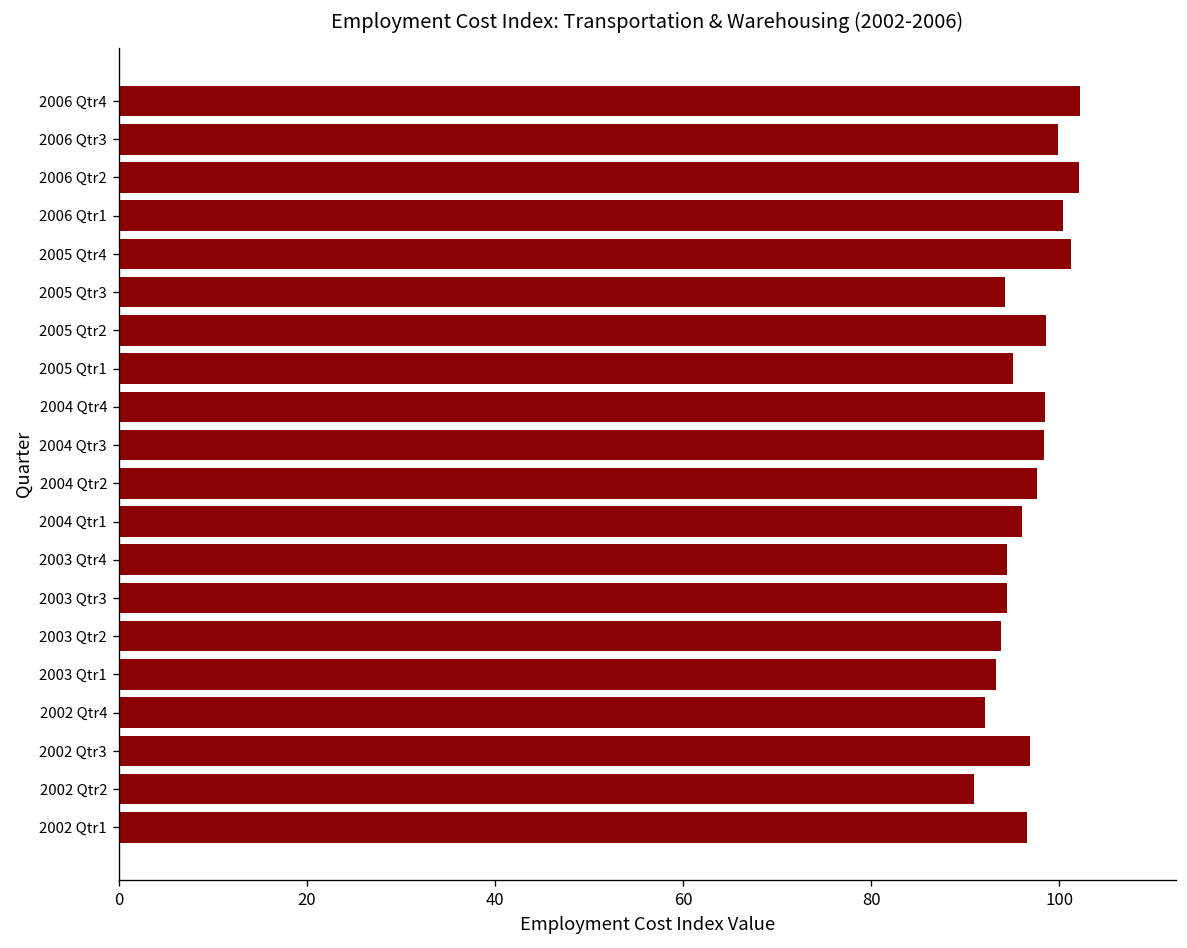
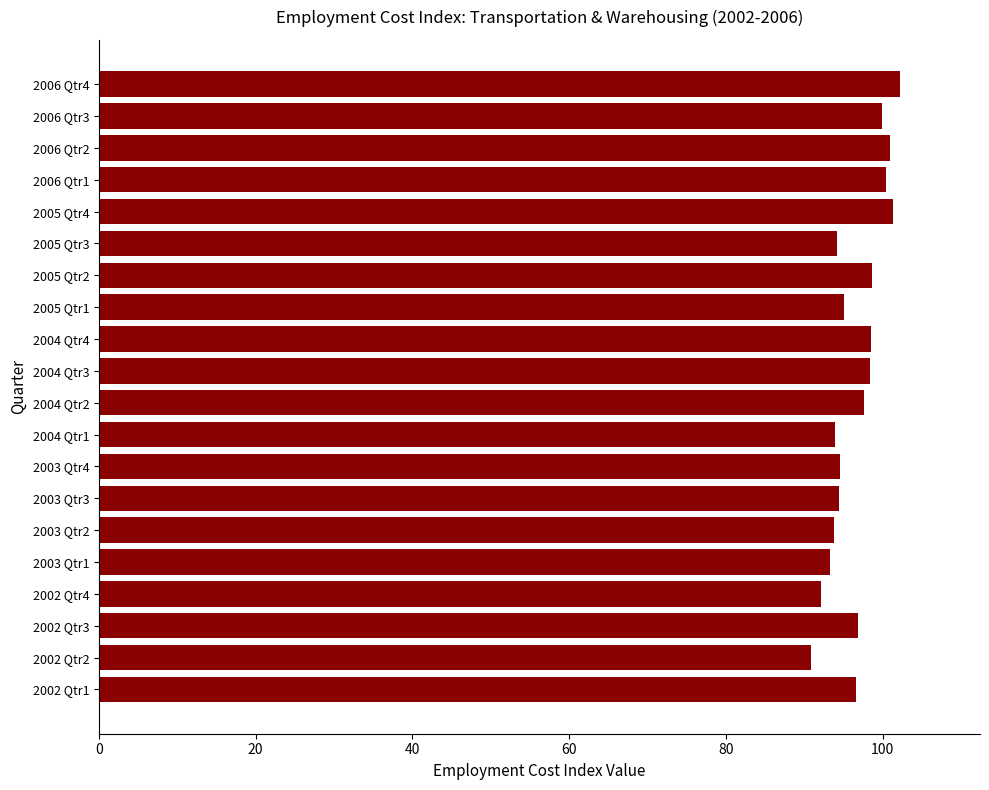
  {
    "2006 Qtr4": 102,
    "2006 Qtr3": 100,
-   "2006 Qtr2": 102,
+   "2006 Qtr2": 101,
    "2006 Qtr1": 100,
    "2005 Qtr4": 101,
    "2005 Qtr3": 94,
    "2005 Qtr2": 99,
    "2005 Qtr1": 95,
    "2004 Qtr4": 99,
    "2004 Qtr3": 98,
    "2004 Qtr2": 98,
-   "2004 Qtr1": 96,
+   "2004 Qtr1": 94,
    "2003 Qtr4": 95,
    "2003 Qtr3": 94,
    "2003 Qtr2": 94,
    "2003 Qtr1": 93,
    "2002 Qtr4": 92,
    "2002 Qtr3": 97,
    "2002 Qtr2": 91,
    "2002 Qtr1": 97
  }
